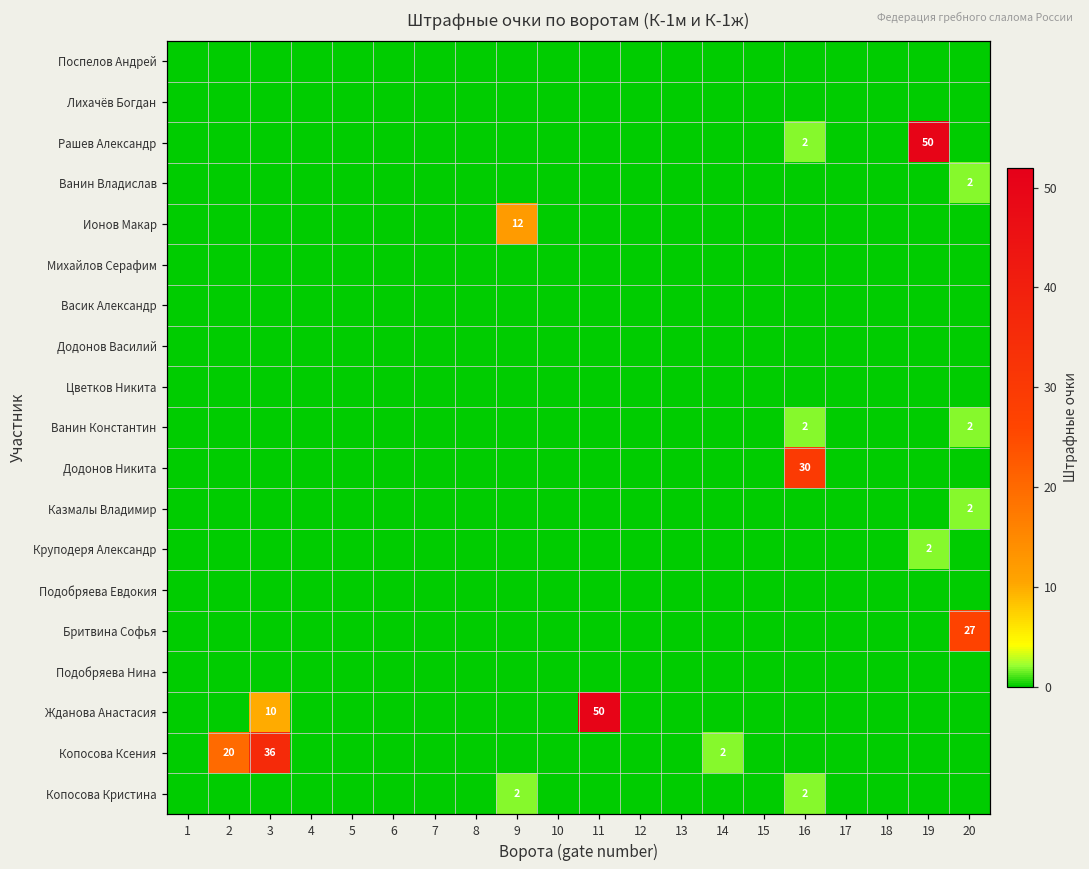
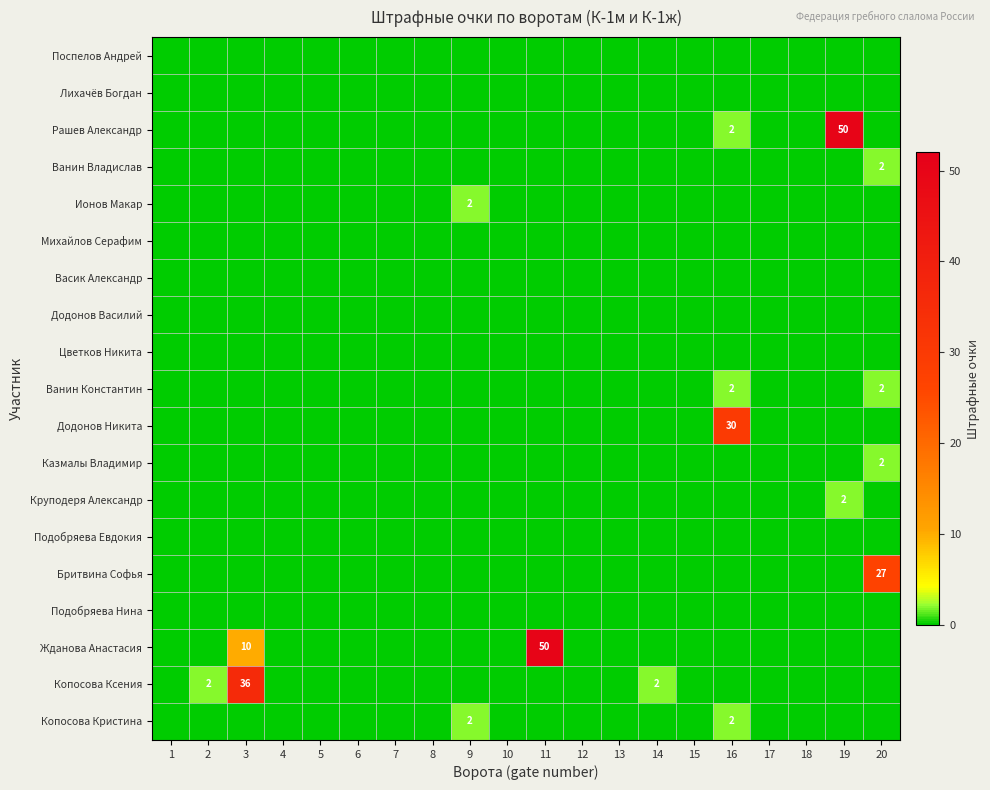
  {
    "Рашев Александр": {
      "16": 2,
      "19": 50
    },
    "Ванин Владислав": {
      "20": 2
    },
    "Ионов Макар": {
-     "9": 12
+     "9": 2
    },
    "Ванин Константин": {
      "16": 2,
      "20": 2
    },
    "Додонов Никита": {
      "16": 30
    },
    "Казмалы Владимир": {
      "20": 2
    },
    "Круподеря Александр": {
      "19": 2
    },
    "Бритвина Софья": {
      "20": 27
    },
    "Жданова Анастасия": {
      "3": 10,
      "11": 50
    },
    "Копосова Ксения": {
-     "2": 20,
+     "2": 2,
      "3": 36,
      "14": 2
    },
    "Копосова Кристина": {
      "9": 2,
      "16": 2
    }
  }
